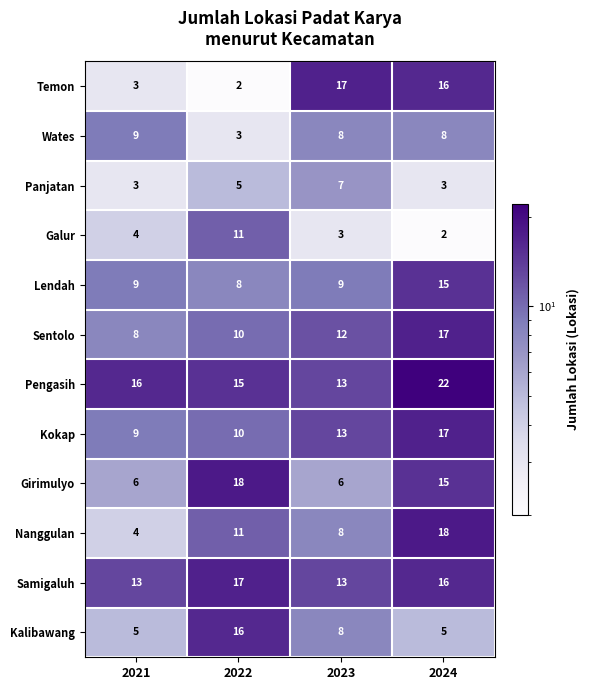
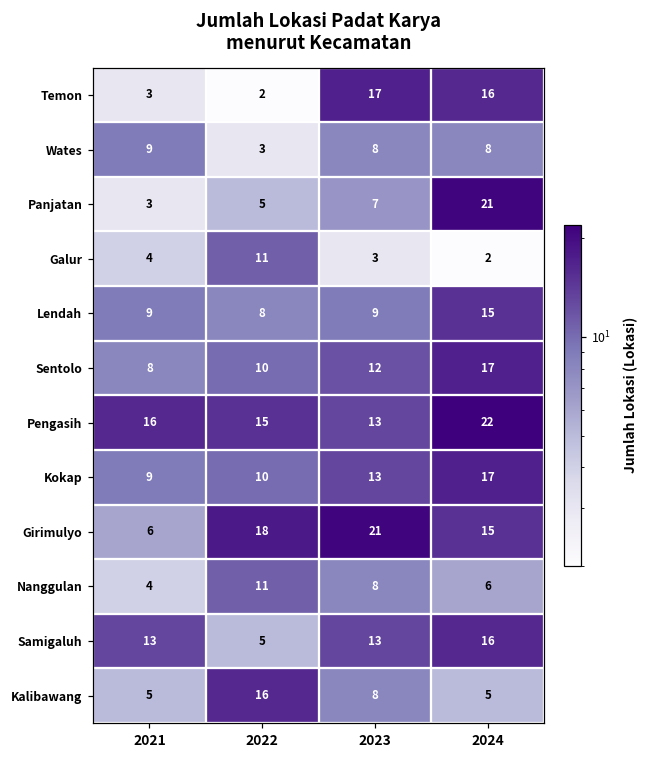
  {
    "Temon": {
      "2021": 3,
      "2022": 2,
      "2023": 17,
      "2024": 16
    },
    "Wates": {
      "2021": 9,
      "2022": 3,
      "2023": 8,
      "2024": 8
    },
    "Panjatan": {
      "2021": 3,
      "2022": 5,
      "2023": 7,
-     "2024": 3
+     "2024": 21
    },
    "Galur": {
      "2021": 4,
      "2022": 11,
      "2023": 3,
      "2024": 2
    },
    "Lendah": {
      "2021": 9,
      "2022": 8,
      "2023": 9,
      "2024": 15
    },
    "Sentolo": {
      "2021": 8,
      "2022": 10,
      "2023": 12,
      "2024": 17
    },
    "Pengasih": {
      "2021": 16,
      "2022": 15,
      "2023": 13,
      "2024": 22
    },
    "Kokap": {
      "2021": 9,
      "2022": 10,
      "2023": 13,
      "2024": 17
    },
    "Girimulyo": {
      "2021": 6,
      "2022": 18,
-     "2023": 6,
+     "2023": 21,
      "2024": 15
    },
    "Nanggulan": {
      "2021": 4,
      "2022": 11,
      "2023": 8,
-     "2024": 18
+     "2024": 6
    },
    "Samigaluh": {
      "2021": 13,
-     "2022": 17,
+     "2022": 5,
      "2023": 13,
      "2024": 16
    },
    "Kalibawang": {
      "2021": 5,
      "2022": 16,
      "2023": 8,
      "2024": 5
    }
  }
